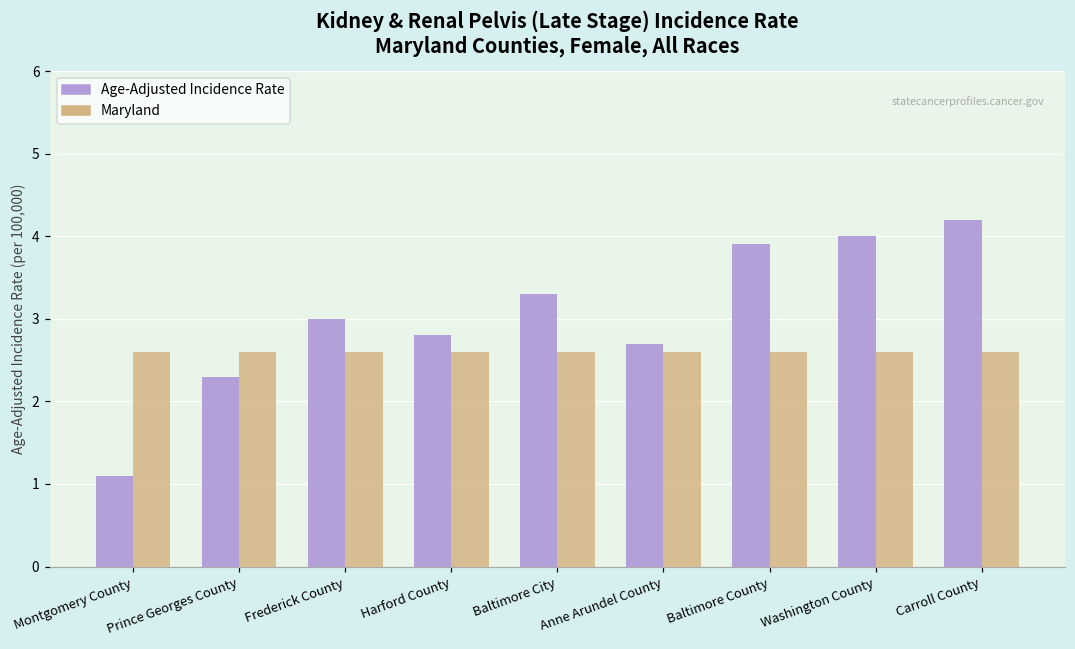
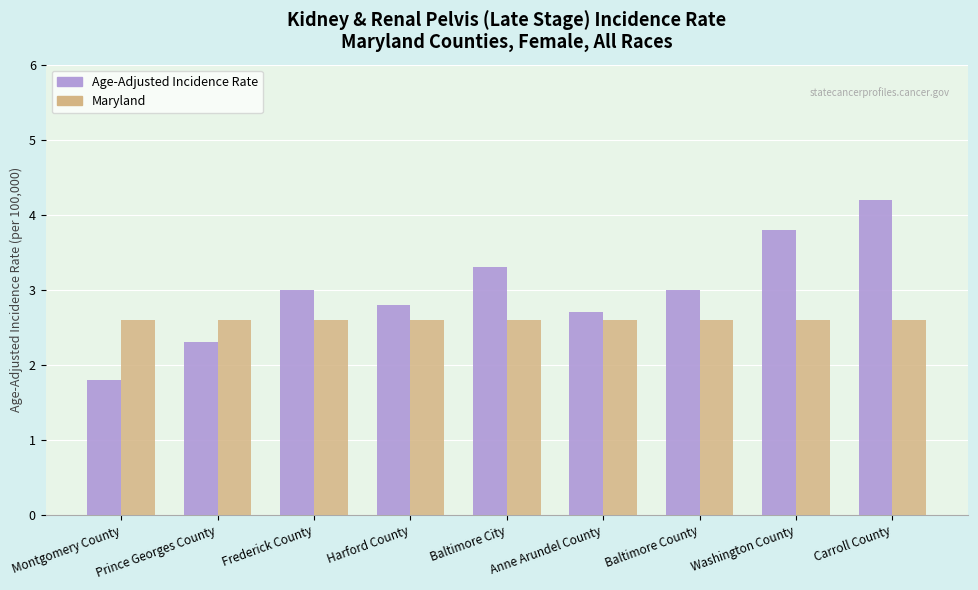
  {
    "Age-Adjusted Incidence Rate": {
-     "Montgomery County": 1.1,
+     "Montgomery County": 1.8,
      "Prince Georges County": 2.3,
      "Frederick County": 3.0,
      "Harford County": 2.8,
      "Baltimore City": 3.3,
      "Anne Arundel County": 2.7,
-     "Baltimore County": 3.9,
-     "Washington County": 4.0,
+     "Baltimore County": 3.0,
+     "Washington County": 3.8,
      "Carroll County": 4.2
    },
    "Maryland": {
      "Montgomery County": 2.6,
      "Prince Georges County": 2.6,
      "Frederick County": 2.6,
      "Harford County": 2.6,
      "Baltimore City": 2.6,
      "Anne Arundel County": 2.6,
      "Baltimore County": 2.6,
      "Washington County": 2.6,
      "Carroll County": 2.6
    }
  }
